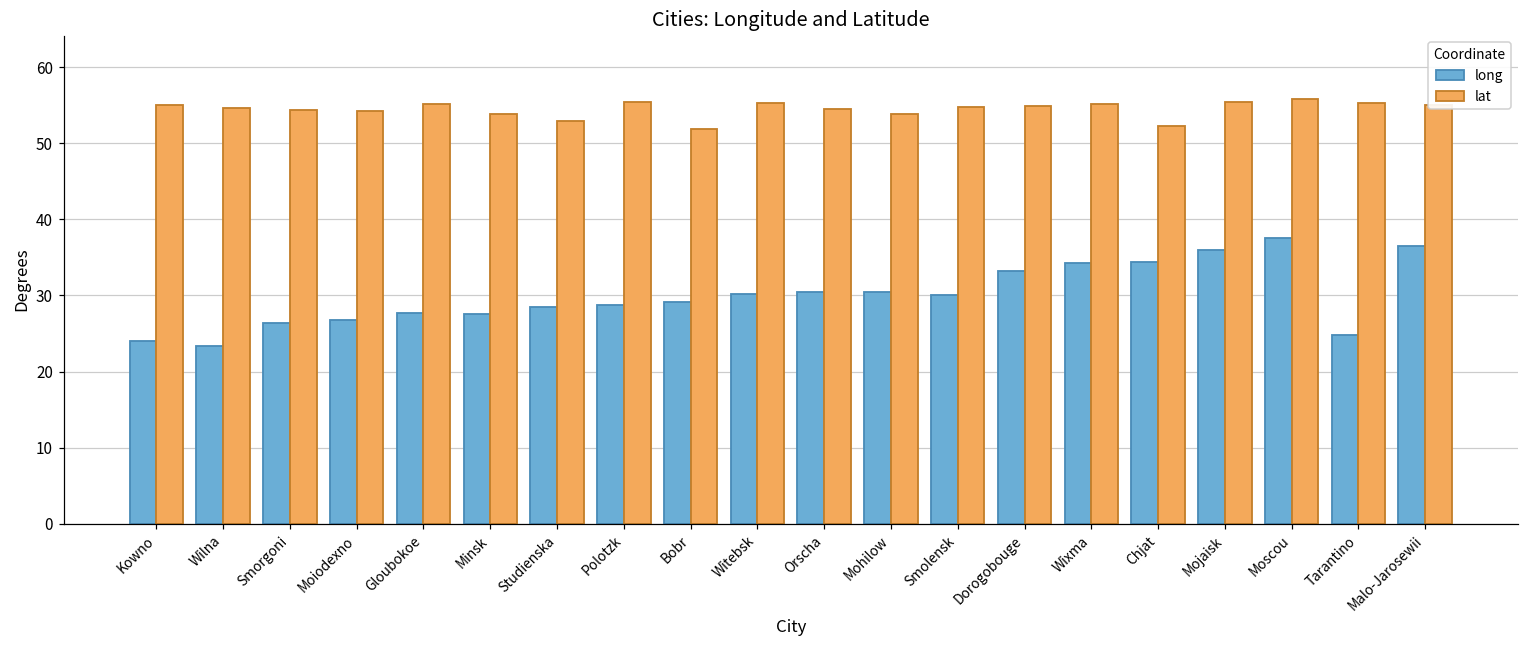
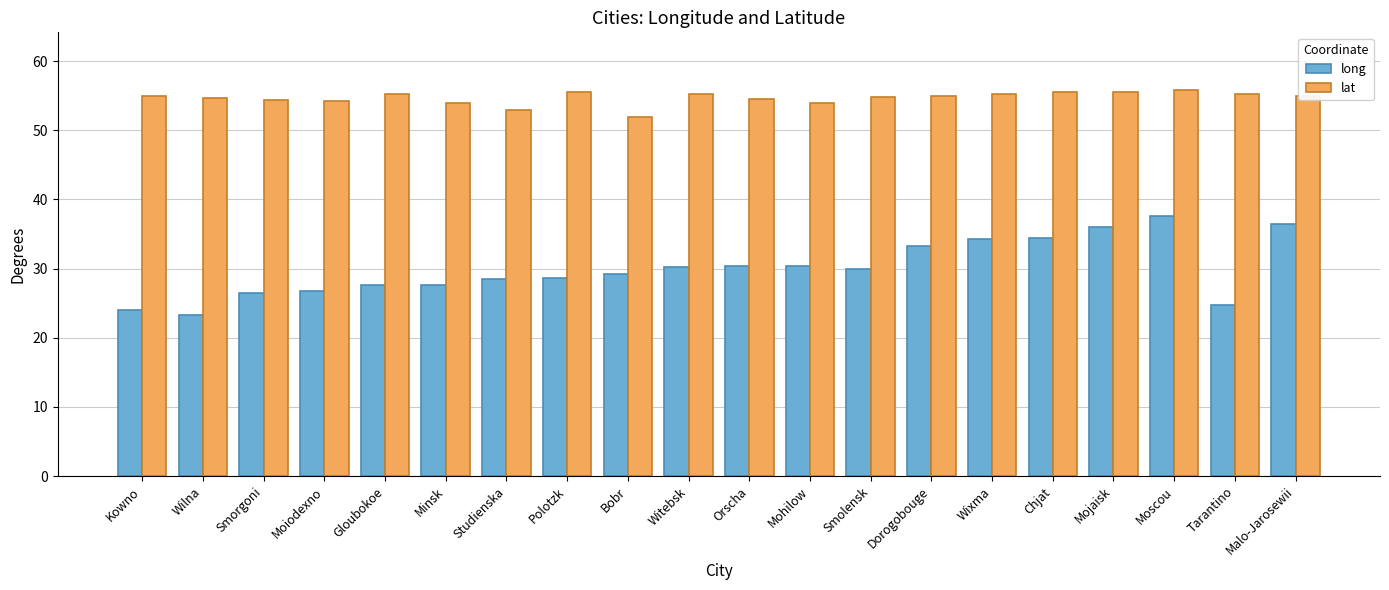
  {
    "long": {
      "Kowno": 24,
      "Wilna": 23,
      "Smorgoni": 26,
      "Moiodexno": 27,
      "Gloubokoe": 28,
      "Minsk": 28,
      "Studienska": 29,
      "Polotzk": 29,
      "Bobr": 29,
      "Witebsk": 30,
      "Orscha": 30,
      "Mohilow": 30,
      "Smolensk": 30,
      "Dorogobouge": 33,
      "Wixma": 34,
      "Chjat": 34,
      "Mojaisk": 36,
      "Moscou": 38,
      "Tarantino": 25,
      "Malo-Jarosewii": 37
    },
    "lat": {
      "Kowno": 55,
      "Wilna": 55,
      "Smorgoni": 54,
      "Moiodexno": 54,
      "Gloubokoe": 55,
      "Minsk": 54,
      "Studienska": 53,
      "Polotzk": 56,
      "Bobr": 52,
      "Witebsk": 55,
      "Orscha": 55,
      "Mohilow": 54,
      "Smolensk": 55,
      "Dorogobouge": 55,
      "Wixma": 55,
-     "Chjat": 52,
+     "Chjat": 56,
      "Mojaisk": 56,
      "Moscou": 56,
      "Tarantino": 55
    }
  }
